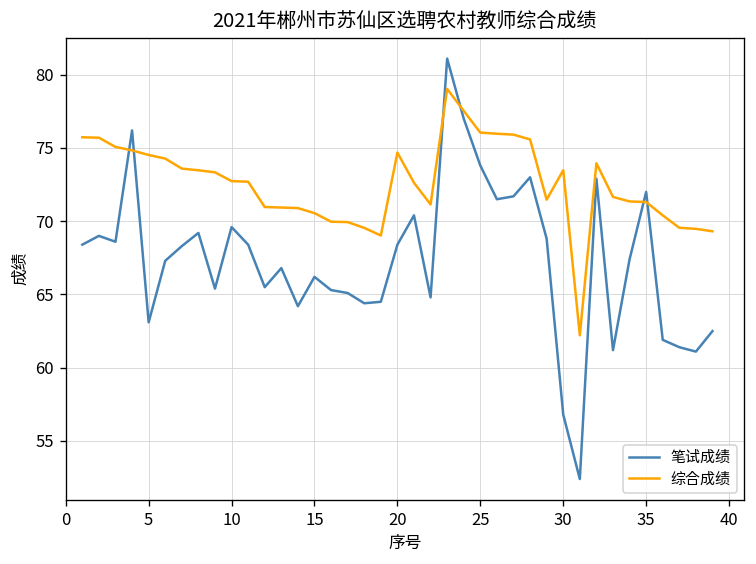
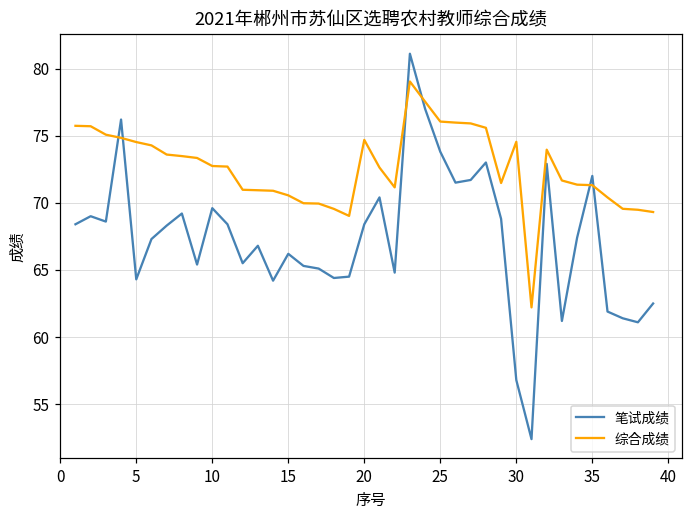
  {
    "笔试成绩": {
-     "5": 63.1,
+     "5": 64.3,
      "10": 69.6,
      "15": 66.2,
      "20": 68.4,
      "25": 73.8,
      "30": 56.8,
      "35": 72.0
    },
    "综合成绩": {
      "5": 74.5,
      "10": 72.7,
      "15": 70.6,
      "20": 74.7,
      "25": 76.0,
-     "30": 73.5,
+     "30": 74.5,
      "35": 71.3
    }
  }
